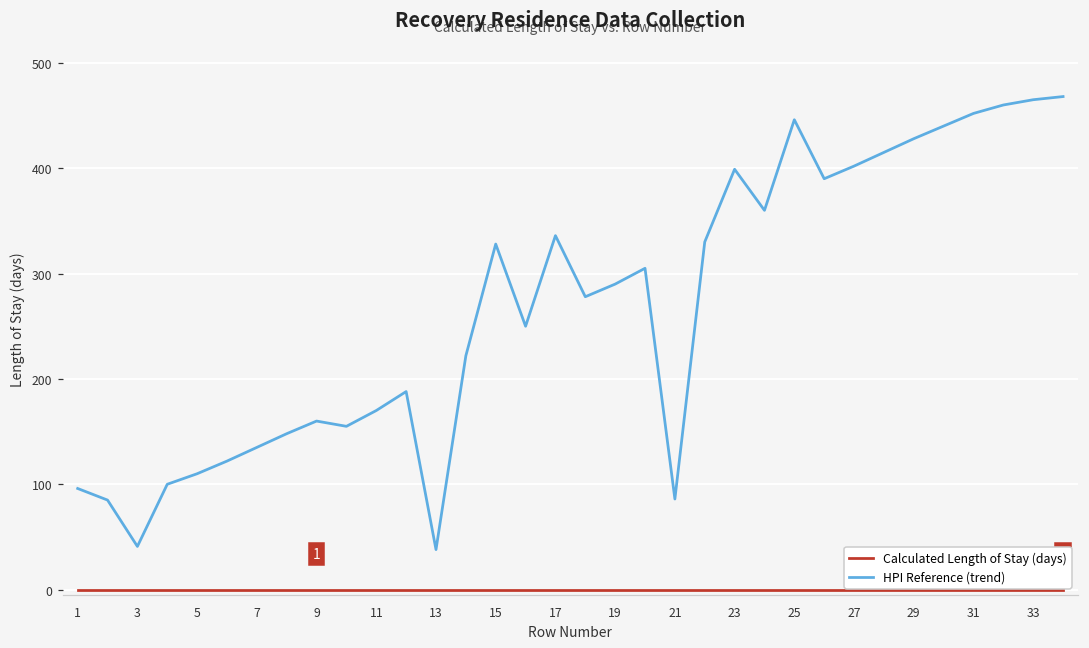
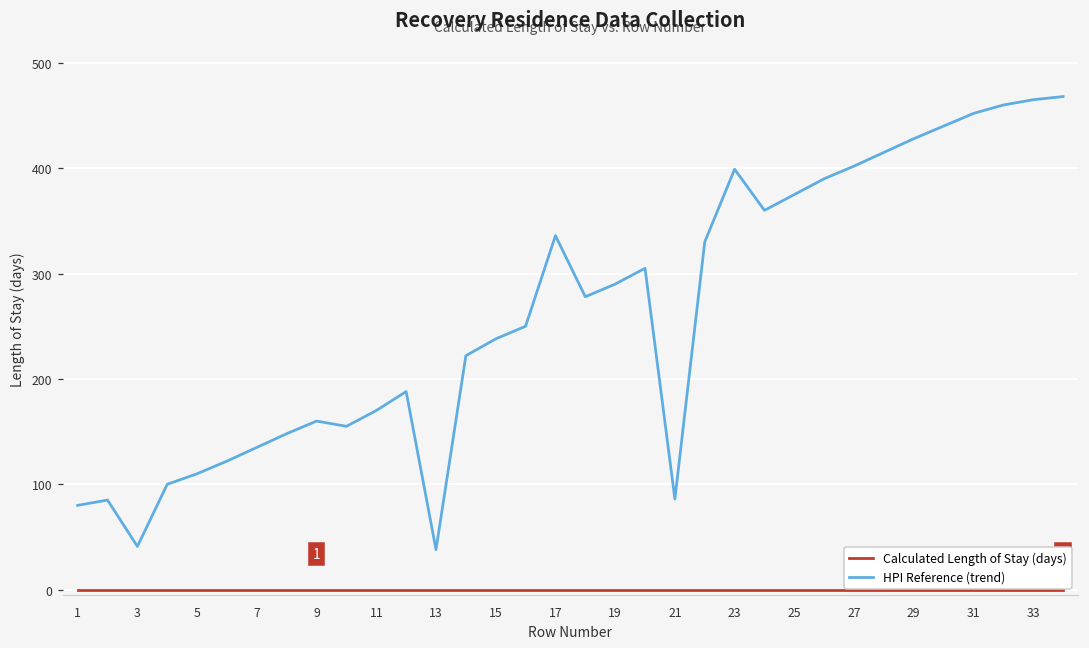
  {
    "Calculated Length of Stay (days)": {
      "1": 0,
      "3": 0,
      "5": 0,
      "7": 0,
      "9": 0,
      "11": 0,
      "13": 0,
      "15": 0,
      "17": 0,
      "19": 0,
      "21": 0,
      "23": 0,
      "25": 0,
      "27": 0,
      "29": 0,
      "31": 0,
      "33": 0
    },
    "HPI Reference (trend)": {
-     "1": 100,
+     "1": 80,
      "3": 40,
      "5": 110,
      "7": 140,
      "9": 160,
      "11": 170,
      "13": 40,
-     "15": 330,
+     "15": 240,
      "17": 340,
      "19": 290,
      "21": 90,
      "23": 400,
-     "25": 450,
+     "25": 380,
      "27": 400,
      "29": 430,
      "31": 450,
      "33": 470
    }
  }
